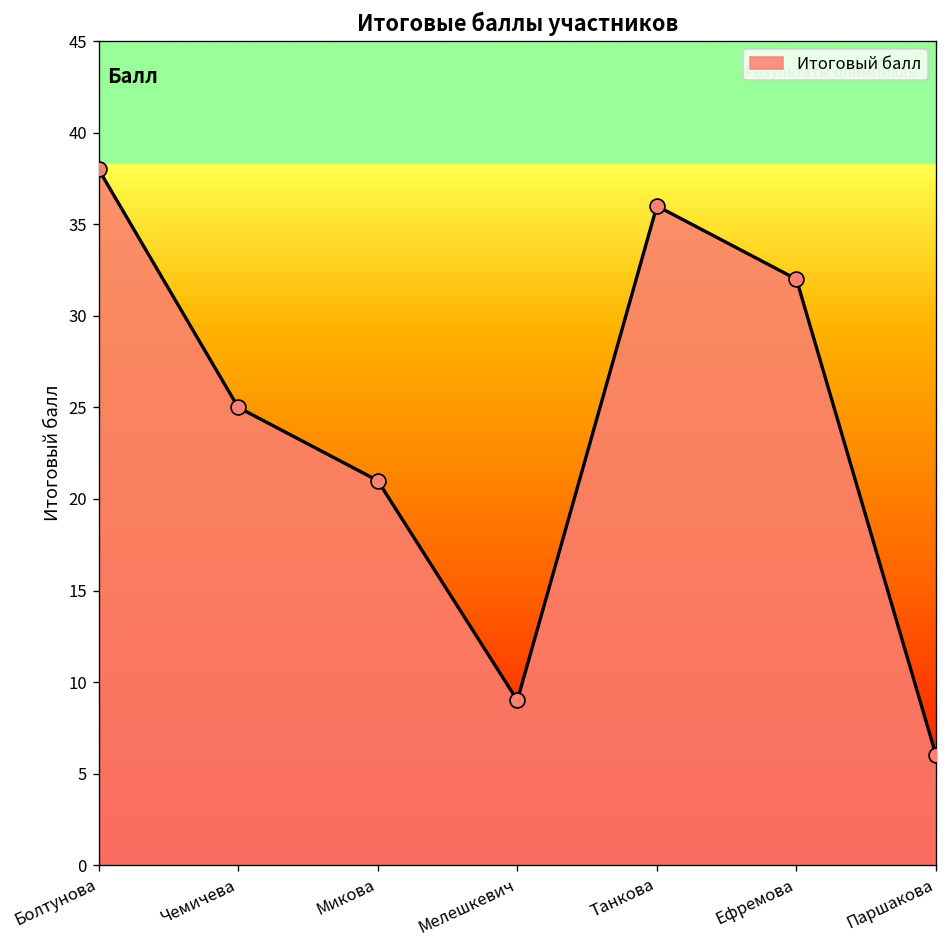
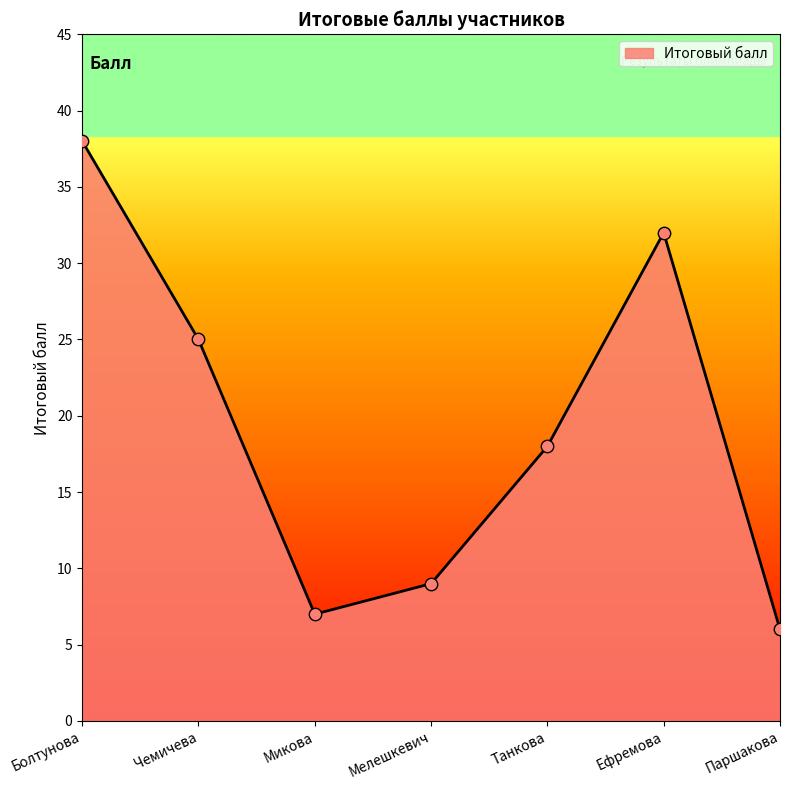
  {
    "Болтунова": 38,
    "Чемичева": 25,
-   "Микова": 21,
+   "Микова": 7,
    "Мелешкевич": 9,
-   "Танкова": 36,
+   "Танкова": 18,
    "Ефремова": 32,
    "Паршакова": 6
  }
